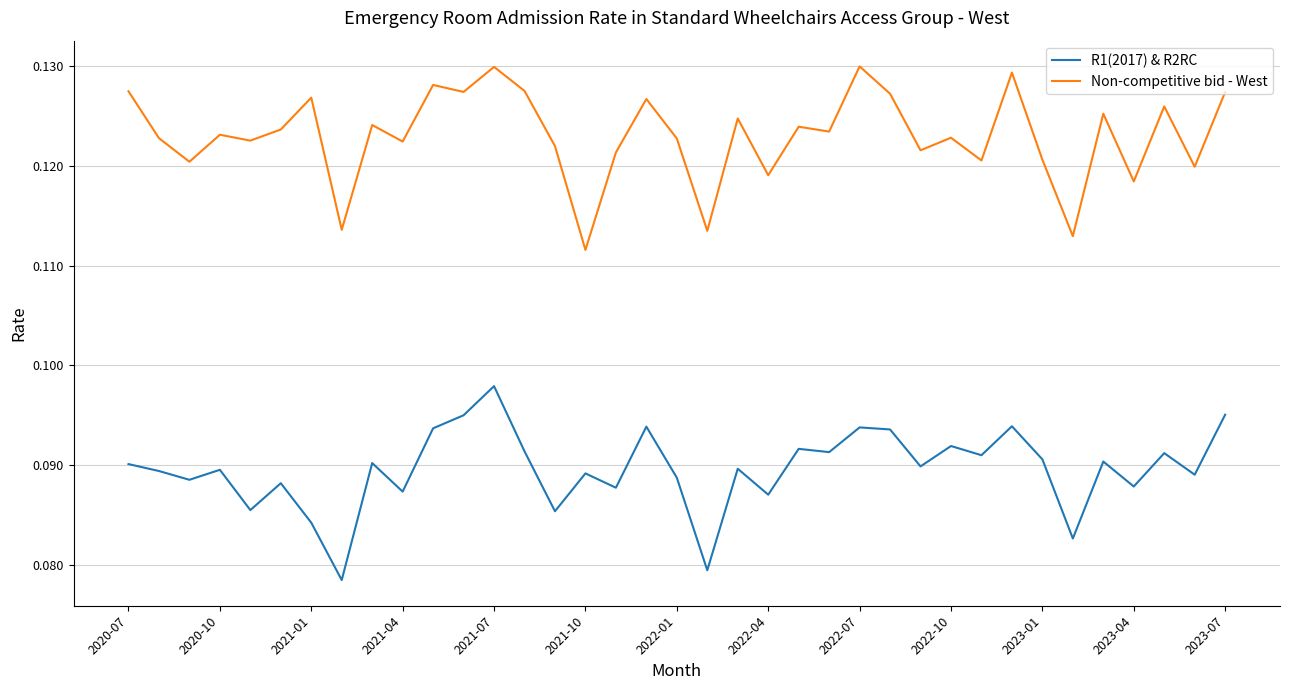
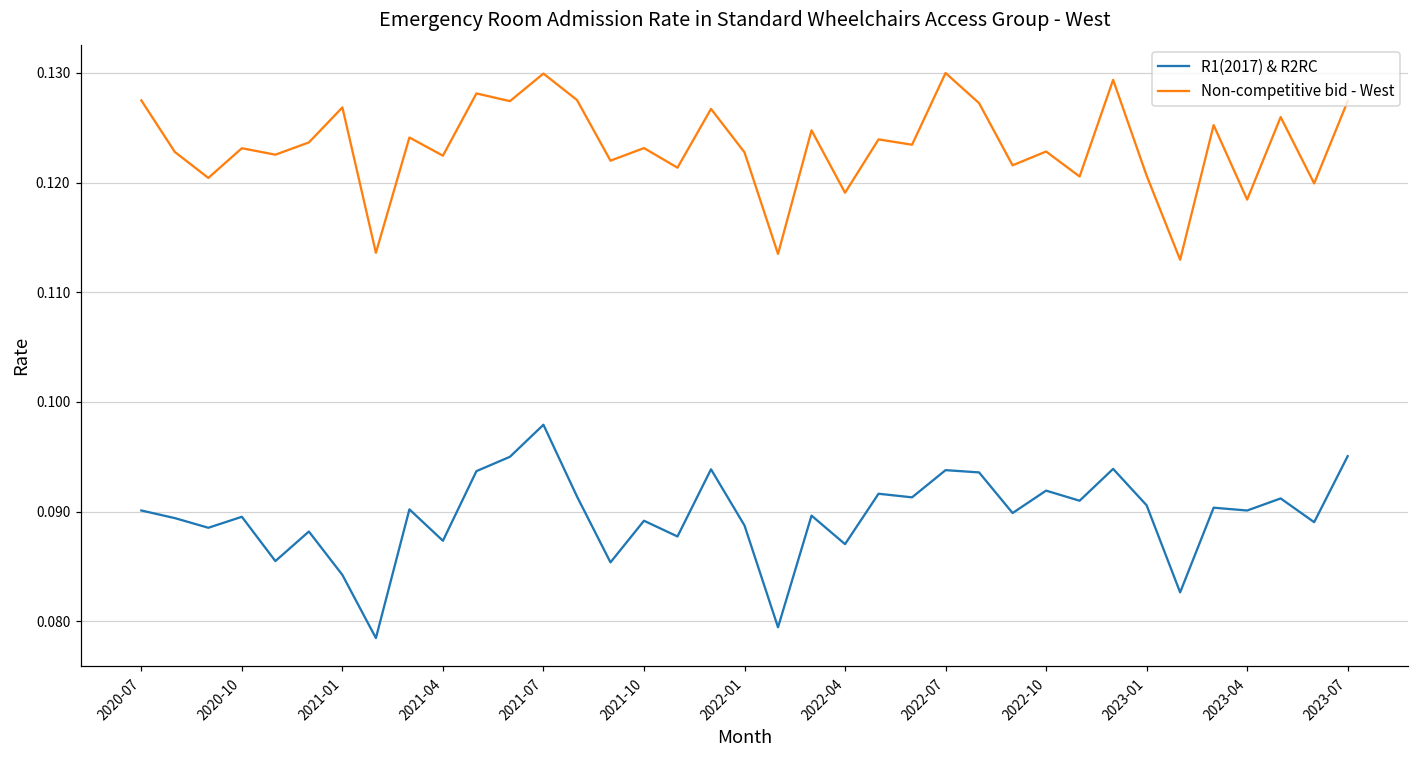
  {
    "R1(2017) & R2RC": {
      "2020-07": 0.090,
      "2020-10": 0.090,
      "2021-01": 0.084,
      "2021-04": 0.087,
      "2021-07": 0.098,
      "2021-10": 0.089,
      "2022-01": 0.089,
      "2022-04": 0.087,
      "2022-07": 0.094,
      "2022-10": 0.092,
      "2023-01": 0.091,
-     "2023-04": 0.088,
+     "2023-04": 0.090,
      "2023-07": 0.095
    },
    "Non-competitive bid - West": {
      "2020-07": 0.127,
      "2020-10": 0.123,
      "2021-01": 0.127,
      "2021-04": 0.122,
      "2021-07": 0.130,
-     "2021-10": 0.112,
+     "2021-10": 0.123,
      "2022-01": 0.123,
      "2022-04": 0.119,
      "2022-07": 0.130,
      "2022-10": 0.123,
      "2023-01": 0.121,
      "2023-04": 0.118
    }
  }
